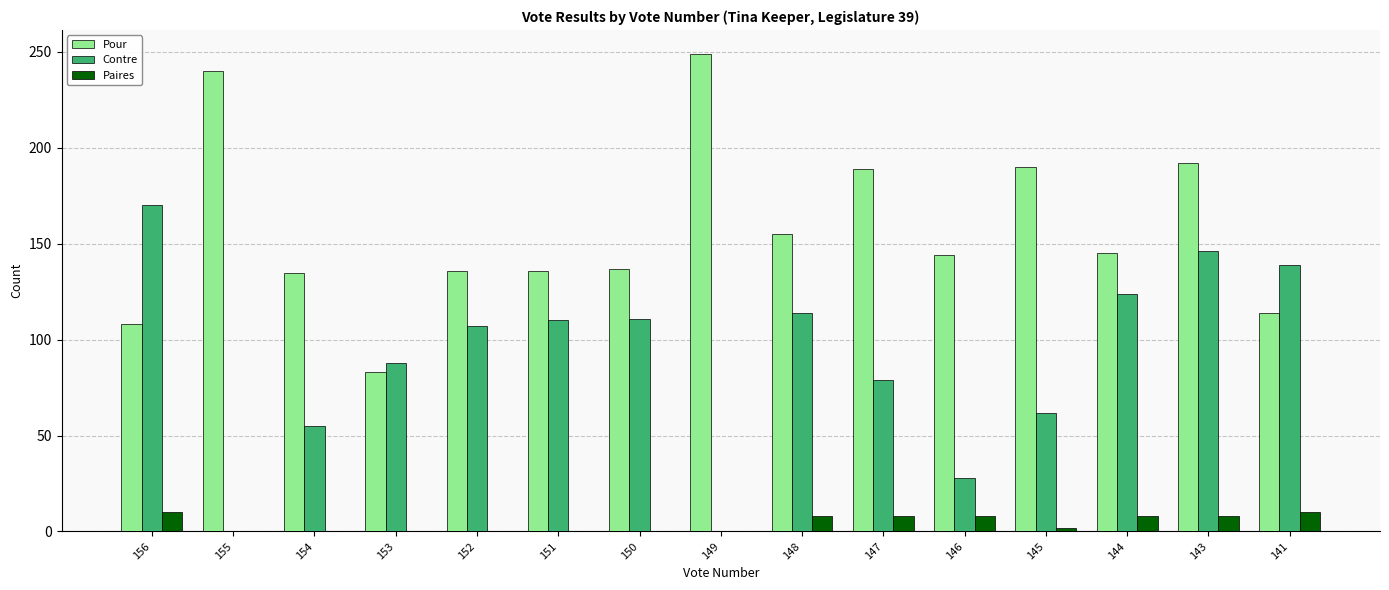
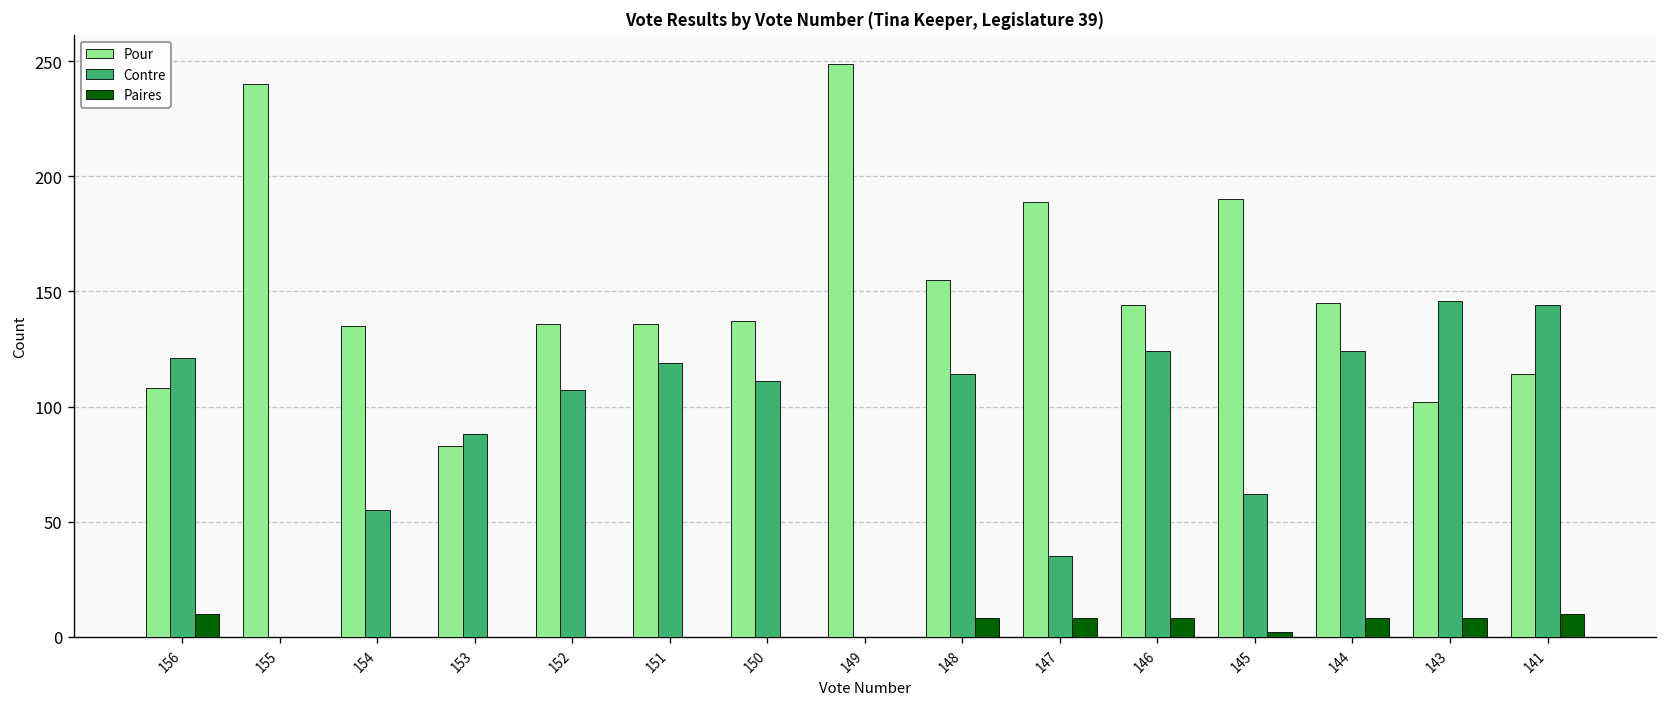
  {
    "Pour": {
      "156": 108,
      "155": 240,
      "154": 135,
      "153": 83,
      "152": 136,
      "151": 136,
      "150": 137,
      "149": 249,
      "148": 155,
      "147": 189,
      "146": 144,
      "145": 190,
      "144": 145,
-     "143": 192,
+     "143": 102,
      "141": 114
    },
    "Contre": {
-     "156": 170,
+     "156": 121,
      "155": 0,
      "154": 55,
      "153": 88,
      "152": 107,
-     "151": 110,
+     "151": 119,
      "150": 111,
      "149": 0,
      "148": 114,
-     "147": 79,
-     "146": 28,
+     "147": 35,
+     "146": 124,
      "145": 62,
      "144": 124,
      "143": 146,
-     "141": 139
+     "141": 144
    },
    "Paires": {
      "156": 10,
      "155": 0,
      "154": 0,
      "153": 0,
      "152": 0,
      "151": 0,
      "150": 0,
      "149": 0,
      "148": 8,
      "147": 8,
      "146": 8,
      "145": 2,
      "144": 8,
      "143": 8,
      "141": 10
    }
  }
